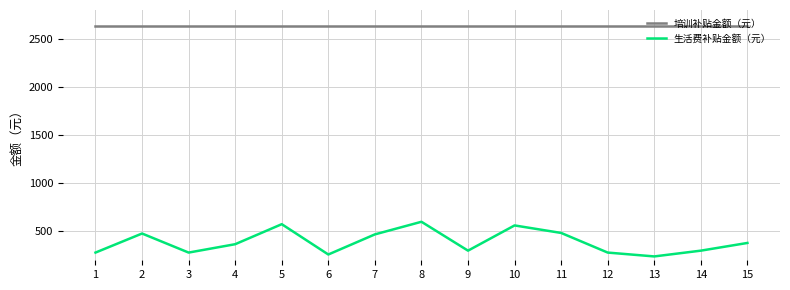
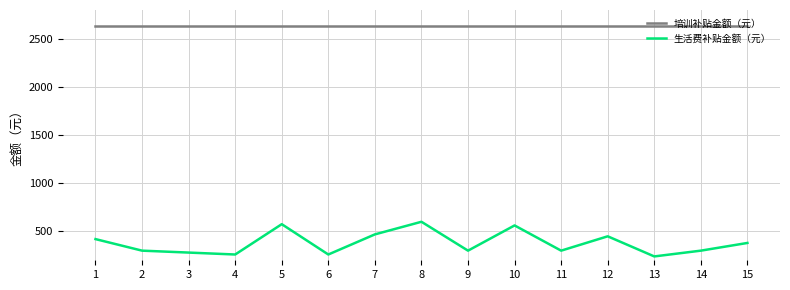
  {
    "培训补贴金额（元）": {
      "1": 2600,
      "2": 2600,
      "3": 2600,
      "4": 2600,
      "5": 2600,
      "6": 2600,
      "7": 2600,
      "8": 2600,
      "9": 2600,
      "10": 2600,
      "11": 2600,
      "12": 2600,
      "13": 2600,
      "14": 2600,
      "15": 2600
    },
    "生活费补贴金额（元）": {
-     "1": 300,
-     "2": 500,
+     "1": 400,
+     "2": 300,
      "3": 300,
-     "4": 400,
+     "4": 300,
      "5": 600,
      "6": 300,
      "7": 500,
      "8": 600,
      "9": 300,
      "10": 600,
-     "11": 500,
-     "12": 300,
+     "11": 300,
+     "12": 400,
      "13": 200,
      "14": 300,
      "15": 400
    }
  }
